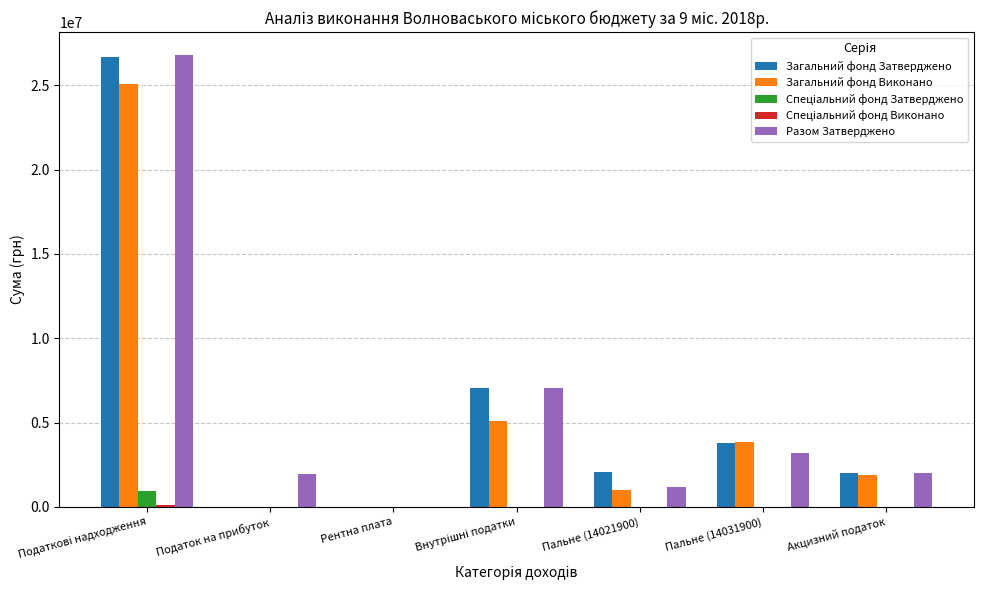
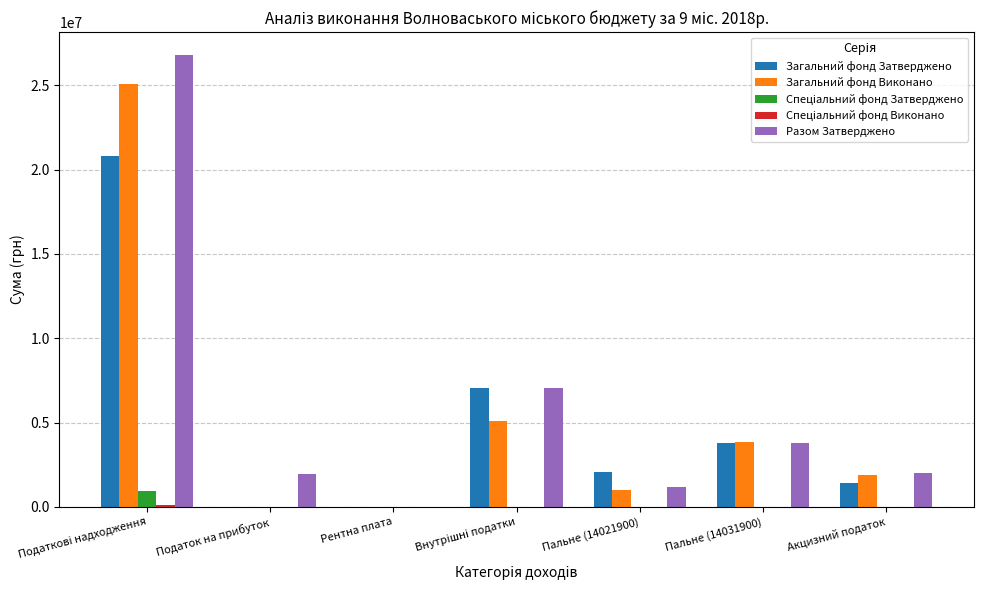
  {
    "Загальний фонд Затверджено": {
-     "Податкові надходження": 26700000,
+     "Податкові надходження": 20800000,
      "Податок на прибуток": 0,
      "Рентна плата": 0,
      "Внутрішні податки": 7000000,
      "Пальне (14021900)": 2000000,
      "Пальне (14031900)": 3800000,
-     "Акцизний податок": 2000000
+     "Акцизний податок": 1400000
    },
    "Загальний фонд Виконано": {
      "Податкові надходження": 25000000,
      "Внутрішні податки": 5100000,
      "Пальне (14021900)": 1000000,
      "Пальне (14031900)": 3900000,
      "Акцизний податок": 1900000
    },
    "Спеціальний фонд Затверджено": {
      "Податкові надходження": 900000,
      "Податок на прибуток": 0,
      "Рентна плата": 0,
      "Внутрішні податки": 0,
      "Пальне (14021900)": 0,
      "Пальне (14031900)": 0,
      "Акцизний податок": 0
    },
    "Спеціальний фонд Виконано": {
      "Податок на прибуток": 0,
      "Рентна плата": 0,
      "Внутрішні податки": 0,
      "Пальне (14021900)": 0,
      "Пальне (14031900)": 0,
      "Акцизний податок": 0
    },
    "Разом Затверджено": {
      "Податкові надходження": 26800000,
      "Податок на прибуток": 1900000,
      "Внутрішні податки": 7000000,
      "Пальне (14021900)": 1200000,
-     "Пальне (14031900)": 3200000,
+     "Пальне (14031900)": 3800000,
      "Акцизний податок": 2000000
    }
  }
